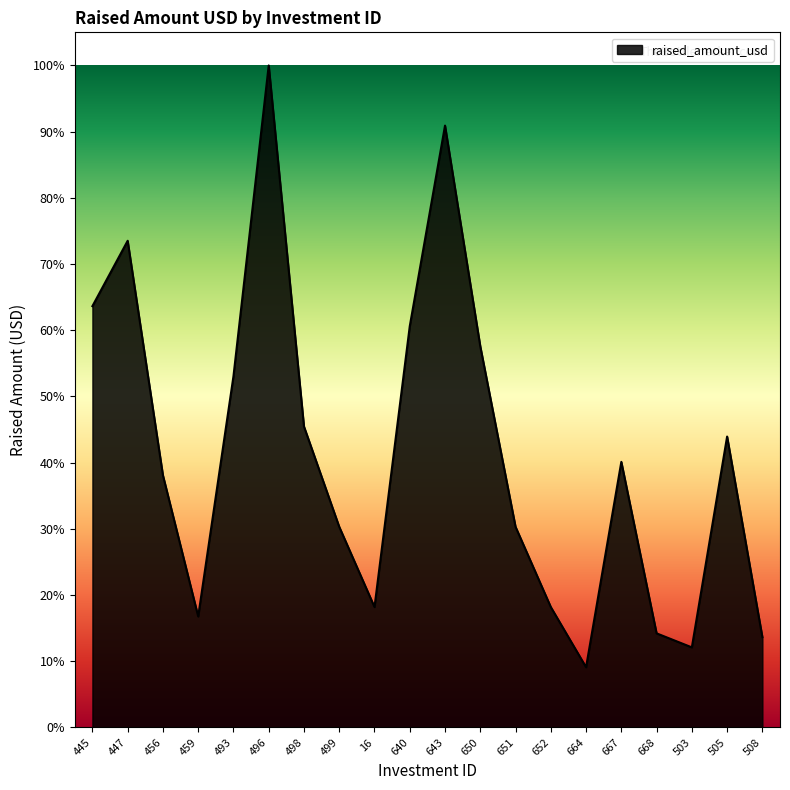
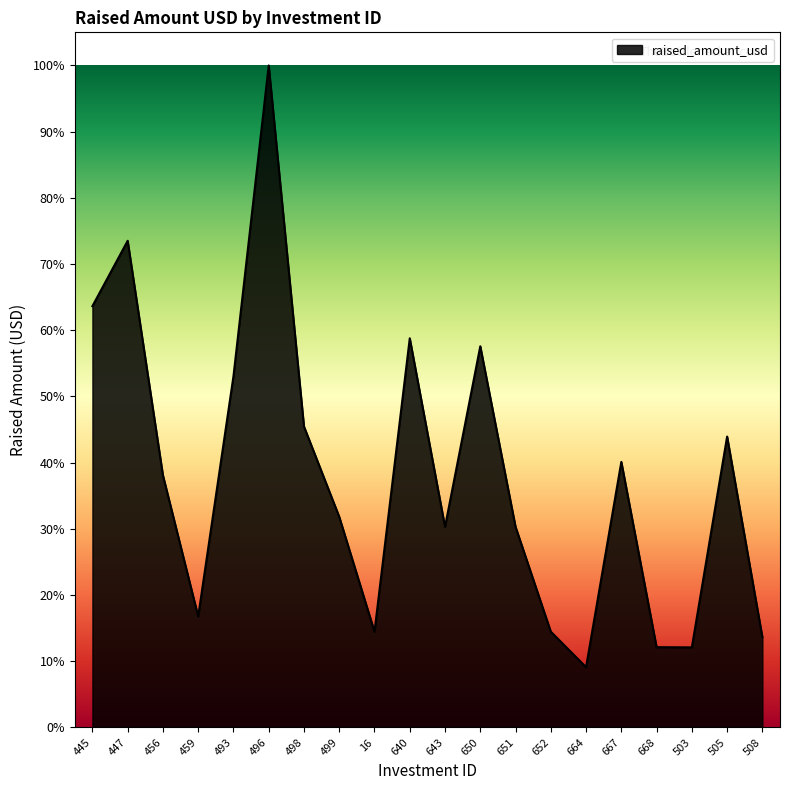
  {
    "445": "64%",
    "447": "74%",
    "456": "38%",
    "459": "17%",
    "493": "53%",
    "496": "100%",
    "498": "45%",
-   "499": "30%",
-   "16": "18%",
-   "640": "61%",
-   "643": "91%",
+   "499": "32%",
+   "16": "14%",
+   "640": "59%",
+   "643": "30%",
    "650": "58%",
    "651": "30%",
-   "652": "18%",
+   "652": "14%",
    "664": "9%",
    "667": "40%",
-   "668": "14%",
+   "668": "12%",
    "503": "12%",
    "505": "44%",
    "508": "14%"
  }
